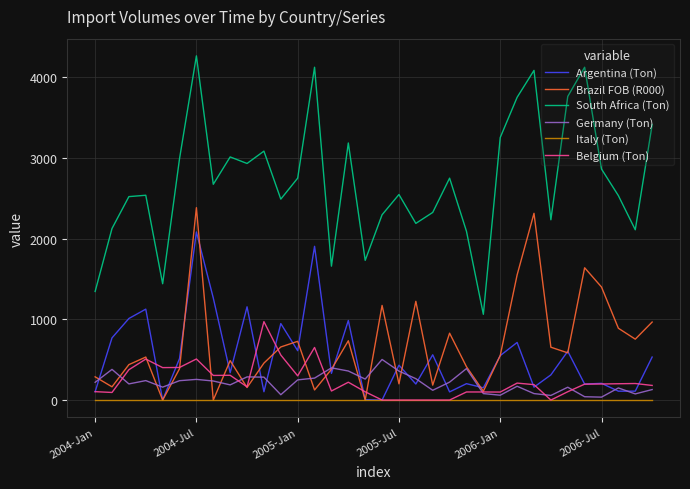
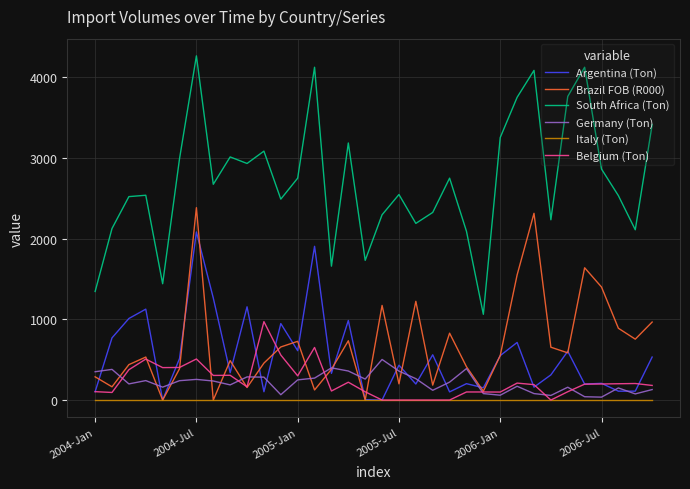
  {
    "Argentina (Ton)": {
      "2004-Jul": 2100,
      "2005-Jan": 600,
      "2005-Jul": 400
    },
    "Brazil FOB (R000)": {
      "2004-Jan": 300,
      "2004-Jul": 2400,
      "2005-Jan": 700,
      "2005-Jul": 200,
      "2006-Jul": 1400
    },
    "South Africa (Ton)": {
      "2004-Jan": 1300,
      "2004-Jul": 4300,
      "2005-Jan": 2800,
      "2005-Jul": 2500,
      "2006-Jan": 3300,
      "2006-Jul": 2900
    },
    "Germany (Ton)": {
-     "2004-Jan": 200,
+     "2004-Jan": 400,
      "2004-Jul": 300,
      "2005-Jan": 300,
      "2005-Jul": 400,
      "2006-Jan": 100,
      "2006-Jul": 0
    },
    "Italy (Ton)": {
      "2004-Jan": 0,
      "2004-Jul": 0,
      "2005-Jan": 0,
      "2006-Jan": 0,
      "2006-Jul": 0
    },
    "Belgium (Ton)": {
      "2004-Jul": 500,
      "2005-Jan": 300,
      "2006-Jan": 100
    }
  }
